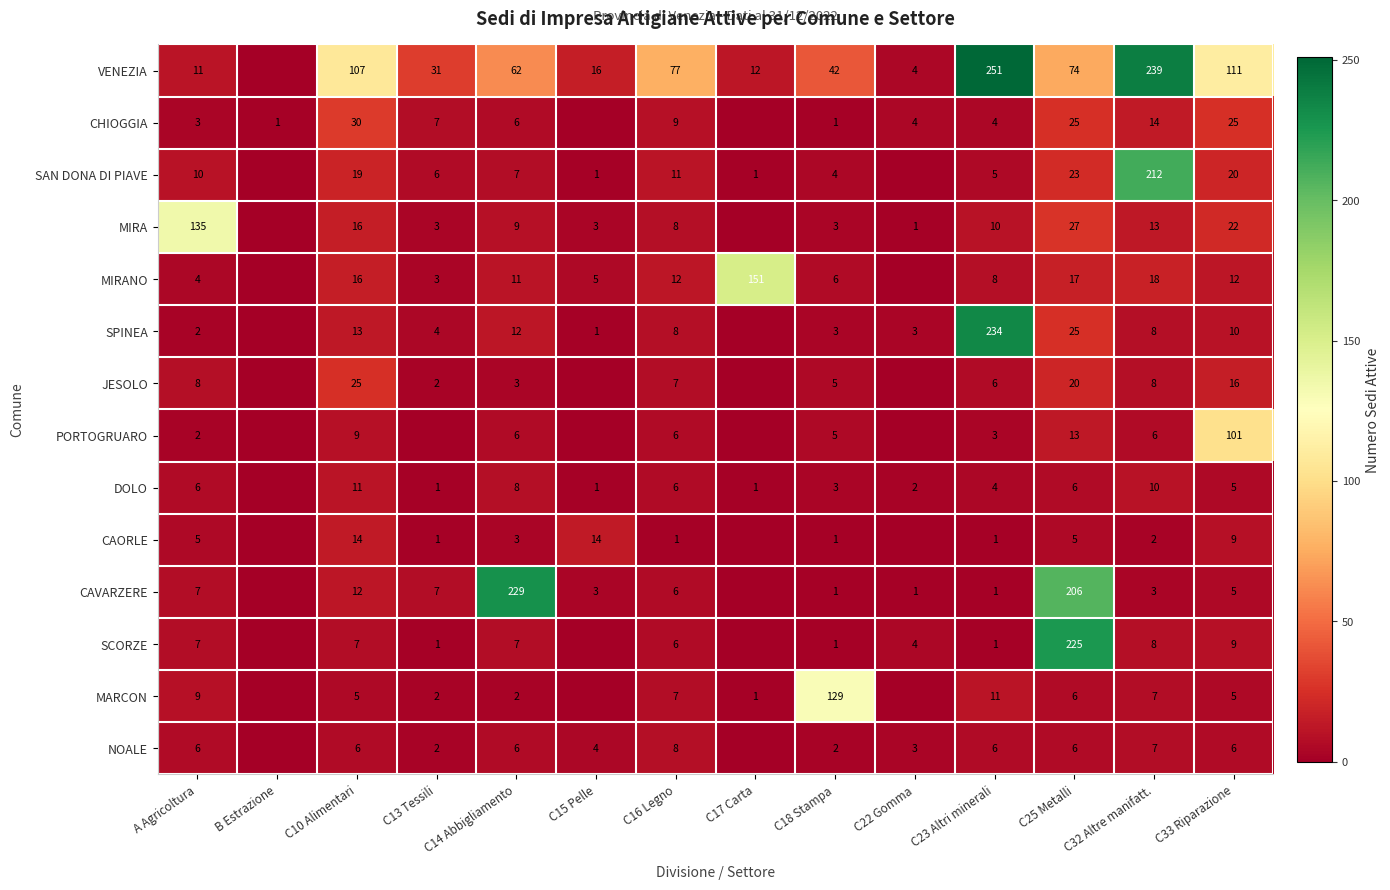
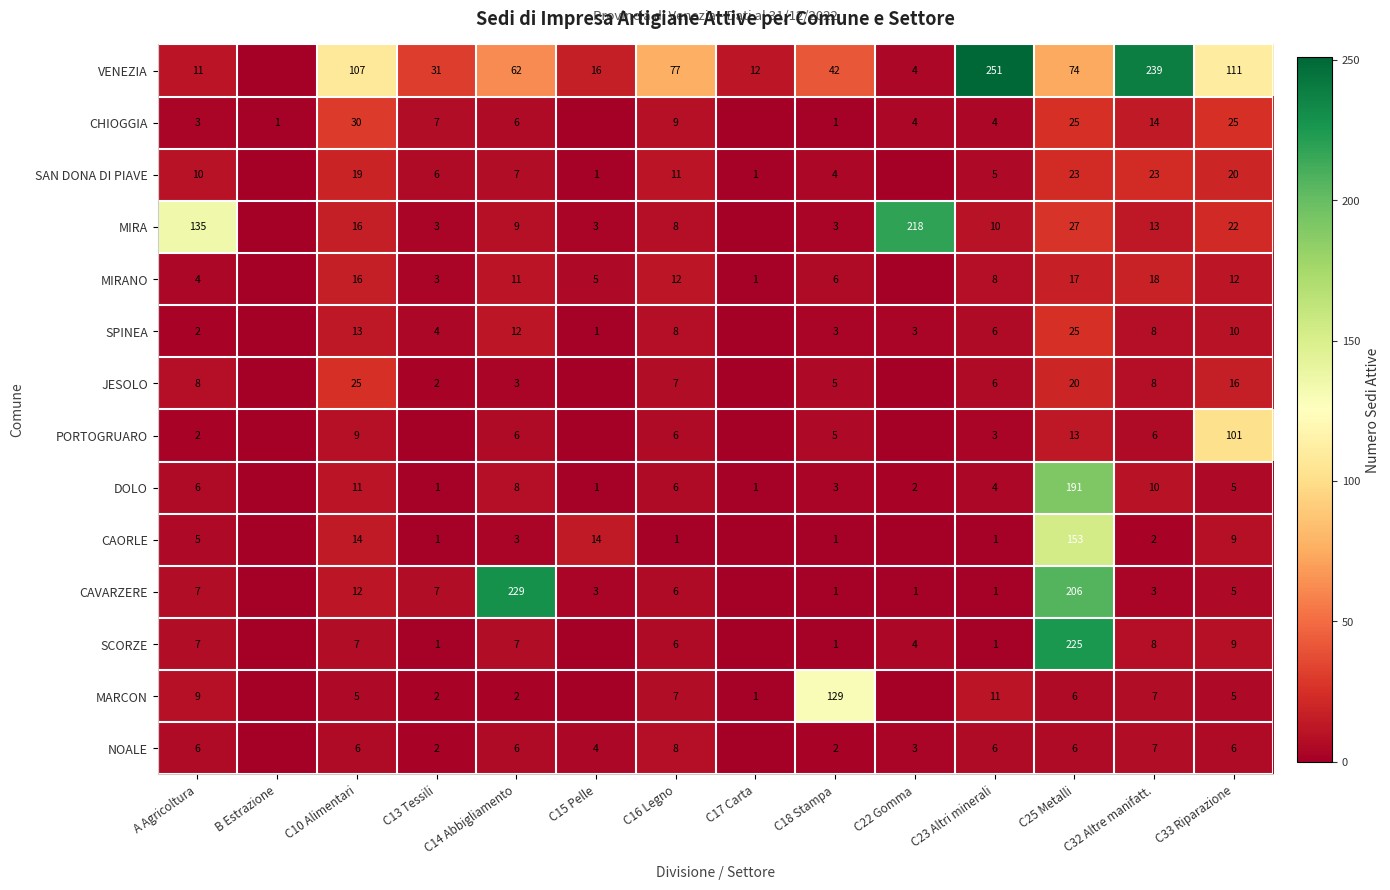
  {
    "VENEZIA": {
      "A Agricoltura": 11,
      "C10 Alimentari": 107,
      "C13 Tessili": 31,
      "C14 Abbigliamento": 62,
      "C15 Pelle": 16,
      "C16 Legno": 77,
      "C17 Carta": 12,
      "C18 Stampa": 42,
      "C22 Gomma": 4,
      "C23 Altri minerali": 251,
      "C25 Metalli": 74,
      "C32 Altre manifatt.": 239,
      "C33 Riparazione": 111
    },
    "CHIOGGIA": {
      "A Agricoltura": 3,
      "B Estrazione": 1,
      "C10 Alimentari": 30,
      "C13 Tessili": 7,
      "C14 Abbigliamento": 6,
      "C16 Legno": 9,
      "C18 Stampa": 1,
      "C22 Gomma": 4,
      "C23 Altri minerali": 4,
      "C25 Metalli": 25,
      "C32 Altre manifatt.": 14,
      "C33 Riparazione": 25
    },
    "SAN DONA DI PIAVE": {
      "A Agricoltura": 10,
      "C10 Alimentari": 19,
      "C13 Tessili": 6,
      "C14 Abbigliamento": 7,
      "C15 Pelle": 1,
      "C16 Legno": 11,
      "C17 Carta": 1,
      "C18 Stampa": 4,
      "C23 Altri minerali": 5,
      "C25 Metalli": 23,
-     "C32 Altre manifatt.": 212,
+     "C32 Altre manifatt.": 23,
      "C33 Riparazione": 20
    },
    "MIRA": {
      "A Agricoltura": 135,
      "C10 Alimentari": 16,
      "C13 Tessili": 3,
      "C14 Abbigliamento": 9,
      "C15 Pelle": 3,
      "C16 Legno": 8,
      "C18 Stampa": 3,
-     "C22 Gomma": 1,
+     "C22 Gomma": 218,
      "C23 Altri minerali": 10,
      "C25 Metalli": 27,
      "C32 Altre manifatt.": 13,
      "C33 Riparazione": 22
    },
    "MIRANO": {
      "A Agricoltura": 4,
      "C10 Alimentari": 16,
      "C13 Tessili": 3,
      "C14 Abbigliamento": 11,
      "C15 Pelle": 5,
      "C16 Legno": 12,
-     "C17 Carta": 151,
+     "C17 Carta": 1,
      "C18 Stampa": 6,
      "C23 Altri minerali": 8,
      "C25 Metalli": 17,
      "C32 Altre manifatt.": 18,
      "C33 Riparazione": 12
    },
    "SPINEA": {
      "A Agricoltura": 2,
      "C10 Alimentari": 13,
      "C13 Tessili": 4,
      "C14 Abbigliamento": 12,
      "C15 Pelle": 1,
      "C16 Legno": 8,
      "C18 Stampa": 3,
      "C22 Gomma": 3,
-     "C23 Altri minerali": 234,
+     "C23 Altri minerali": 6,
      "C25 Metalli": 25,
      "C32 Altre manifatt.": 8,
      "C33 Riparazione": 10
    },
    "JESOLO": {
      "A Agricoltura": 8,
      "C10 Alimentari": 25,
      "C13 Tessili": 2,
      "C14 Abbigliamento": 3,
      "C16 Legno": 7,
      "C18 Stampa": 5,
      "C23 Altri minerali": 6,
      "C25 Metalli": 20,
      "C32 Altre manifatt.": 8,
      "C33 Riparazione": 16
    },
    "PORTOGRUARO": {
      "A Agricoltura": 2,
      "C10 Alimentari": 9,
      "C14 Abbigliamento": 6,
      "C16 Legno": 6,
      "C18 Stampa": 5,
      "C23 Altri minerali": 3,
      "C25 Metalli": 13,
      "C32 Altre manifatt.": 6,
      "C33 Riparazione": 101
    },
    "DOLO": {
      "A Agricoltura": 6,
      "C10 Alimentari": 11,
      "C13 Tessili": 1,
      "C14 Abbigliamento": 8,
      "C15 Pelle": 1,
      "C16 Legno": 6,
      "C17 Carta": 1,
      "C18 Stampa": 3,
      "C22 Gomma": 2,
      "C23 Altri minerali": 4,
-     "C25 Metalli": 6,
+     "C25 Metalli": 191,
      "C32 Altre manifatt.": 10,
      "C33 Riparazione": 5
    },
    "CAORLE": {
      "A Agricoltura": 5,
      "C10 Alimentari": 14,
      "C13 Tessili": 1,
      "C14 Abbigliamento": 3,
      "C15 Pelle": 14,
      "C16 Legno": 1,
      "C18 Stampa": 1,
      "C23 Altri minerali": 1,
-     "C25 Metalli": 5,
+     "C25 Metalli": 153,
      "C32 Altre manifatt.": 2,
      "C33 Riparazione": 9
    },
    "CAVARZERE": {
      "A Agricoltura": 7,
      "C10 Alimentari": 12,
      "C13 Tessili": 7,
      "C14 Abbigliamento": 229,
      "C15 Pelle": 3,
      "C16 Legno": 6,
      "C18 Stampa": 1,
      "C22 Gomma": 1,
      "C23 Altri minerali": 1,
      "C25 Metalli": 206,
      "C32 Altre manifatt.": 3,
      "C33 Riparazione": 5
    },
    "SCORZE": {
      "A Agricoltura": 7,
      "C10 Alimentari": 7,
      "C13 Tessili": 1,
      "C14 Abbigliamento": 7,
      "C16 Legno": 6,
      "C18 Stampa": 1,
      "C22 Gomma": 4,
      "C23 Altri minerali": 1,
      "C25 Metalli": 225,
      "C32 Altre manifatt.": 8,
      "C33 Riparazione": 9
    },
    "MARCON": {
      "A Agricoltura": 9,
      "C10 Alimentari": 5,
      "C13 Tessili": 2,
      "C14 Abbigliamento": 2,
      "C16 Legno": 7,
      "C17 Carta": 1,
      "C18 Stampa": 129,
      "C23 Altri minerali": 11,
      "C25 Metalli": 6,
      "C32 Altre manifatt.": 7,
      "C33 Riparazione": 5
    },
    "NOALE": {
      "A Agricoltura": 6,
      "C10 Alimentari": 6,
      "C13 Tessili": 2,
      "C14 Abbigliamento": 6,
      "C15 Pelle": 4,
      "C16 Legno": 8,
      "C18 Stampa": 2,
      "C22 Gomma": 3,
      "C23 Altri minerali": 6,
      "C25 Metalli": 6,
      "C32 Altre manifatt.": 7,
      "C33 Riparazione": 6
    }
  }
